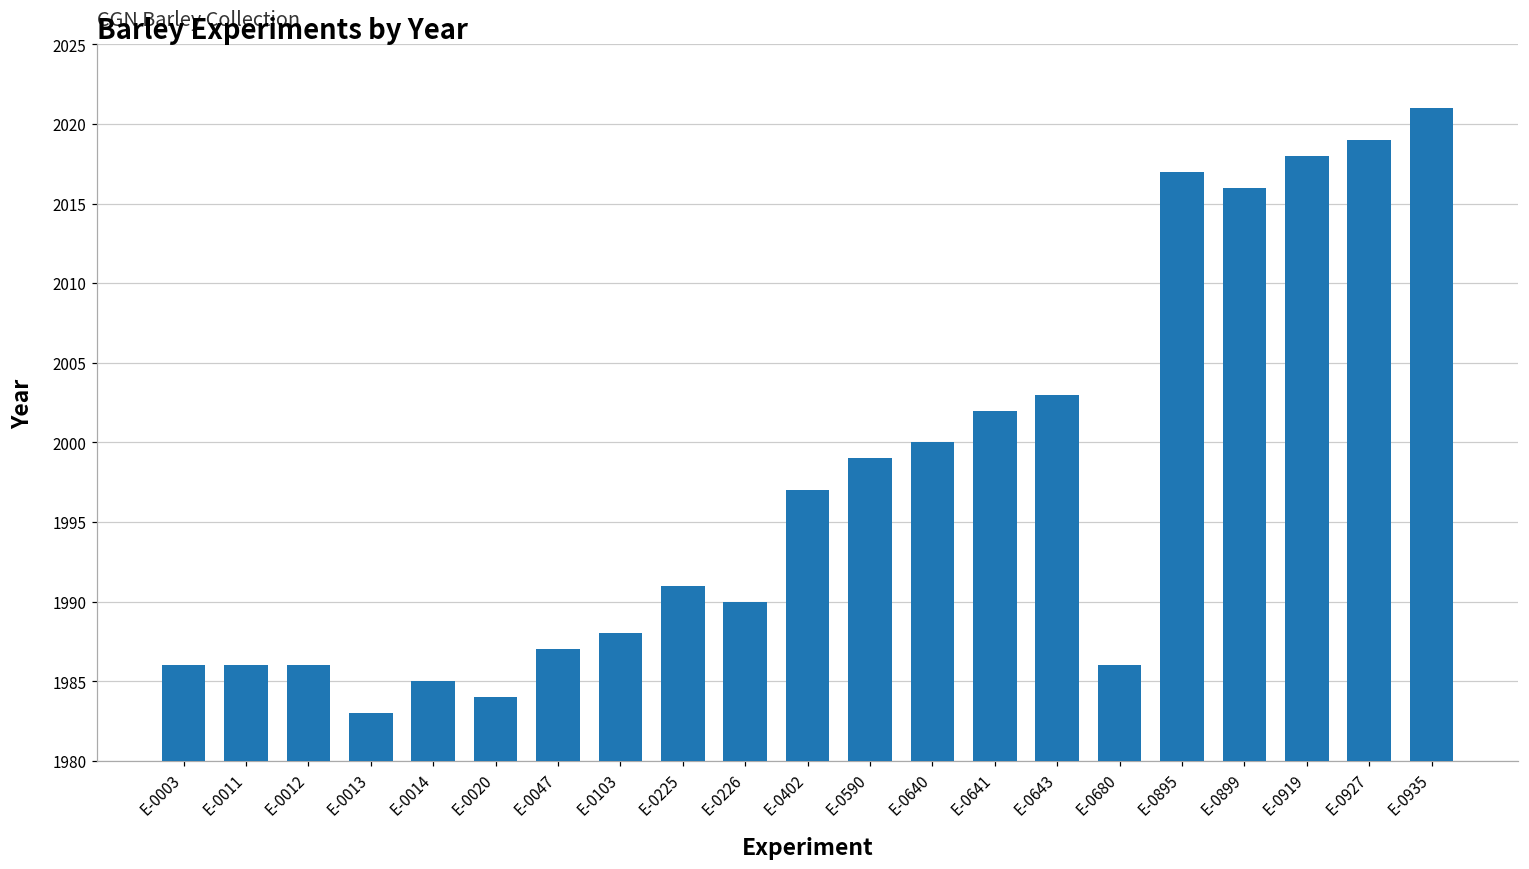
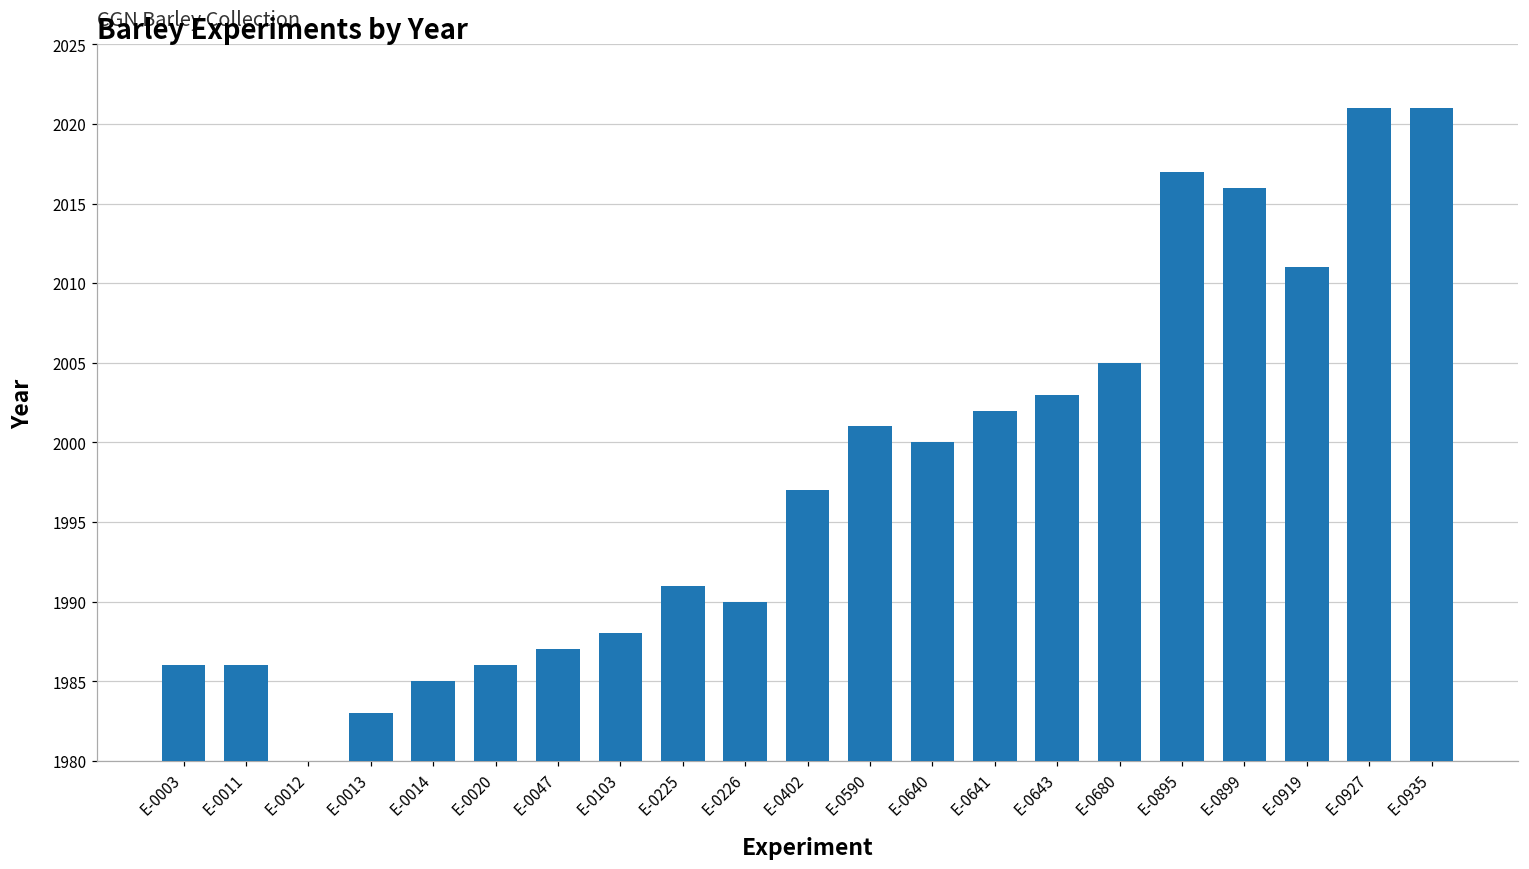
  {
    "E-0003": 1986,
    "E-0011": 1986,
-   "E-0012": 1986,
+   "E-0012": 1980,
    "E-0013": 1983,
    "E-0014": 1985,
-   "E-0020": 1984,
+   "E-0020": 1986,
    "E-0047": 1987,
    "E-0103": 1988,
    "E-0225": 1991,
    "E-0226": 1990,
    "E-0402": 1997,
-   "E-0590": 1999,
+   "E-0590": 2001,
    "E-0640": 2000,
    "E-0641": 2002,
    "E-0643": 2003,
-   "E-0680": 1986,
+   "E-0680": 2005,
    "E-0895": 2017,
    "E-0899": 2016,
-   "E-0919": 2018,
-   "E-0927": 2019,
+   "E-0919": 2011,
+   "E-0927": 2021,
    "E-0935": 2021
  }
